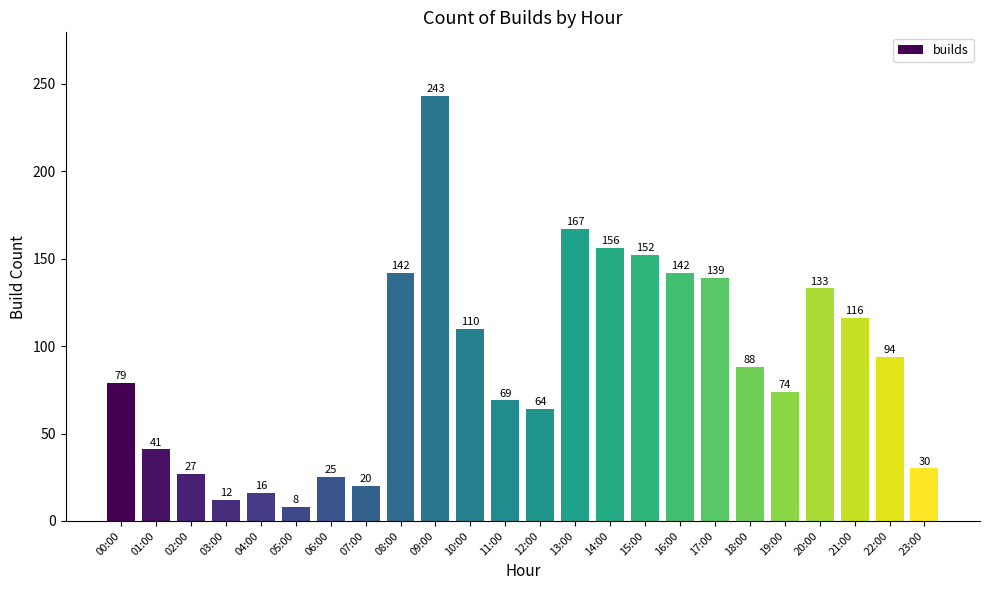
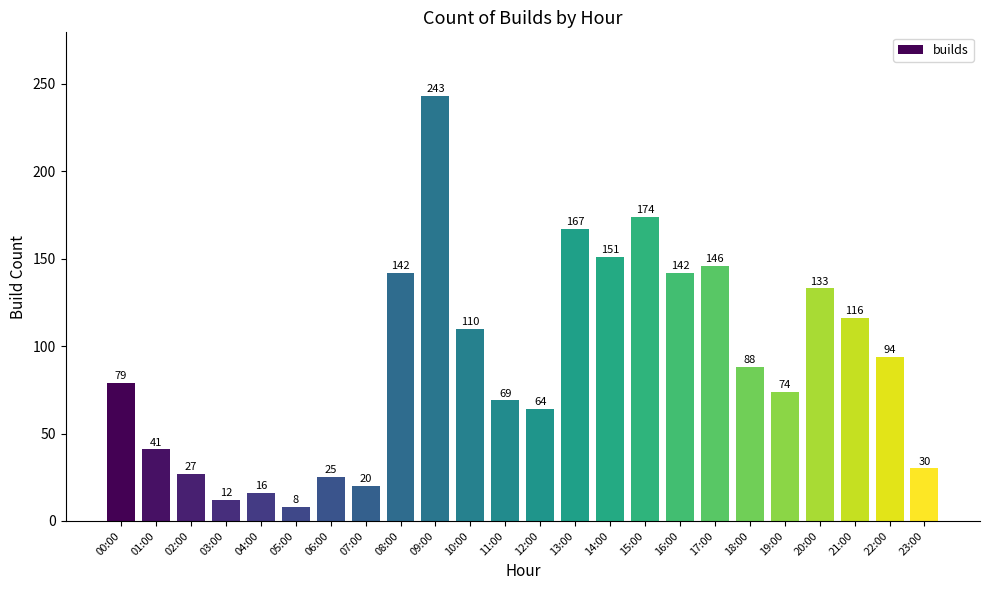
  {
    "00:00": 79,
    "01:00": 41,
    "02:00": 27,
    "03:00": 12,
    "04:00": 16,
    "05:00": 8,
    "06:00": 25,
    "07:00": 20,
    "08:00": 142,
    "09:00": 243,
    "10:00": 110,
    "11:00": 69,
    "12:00": 64,
    "13:00": 167,
-   "14:00": 156,
-   "15:00": 152,
+   "14:00": 151,
+   "15:00": 174,
    "16:00": 142,
-   "17:00": 139,
+   "17:00": 146,
    "18:00": 88,
    "19:00": 74,
    "20:00": 133,
    "21:00": 116,
    "22:00": 94,
    "23:00": 30
  }
